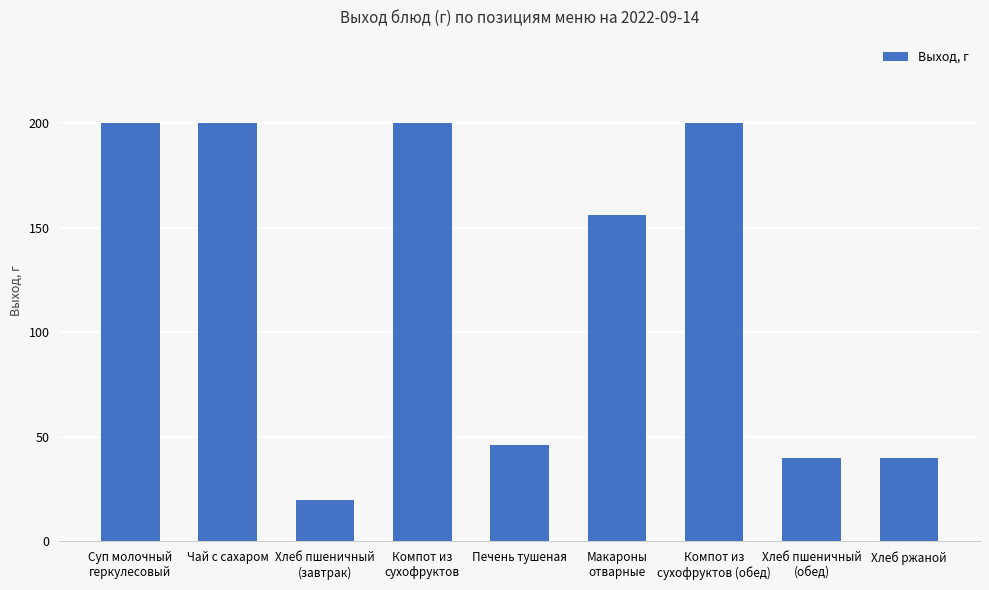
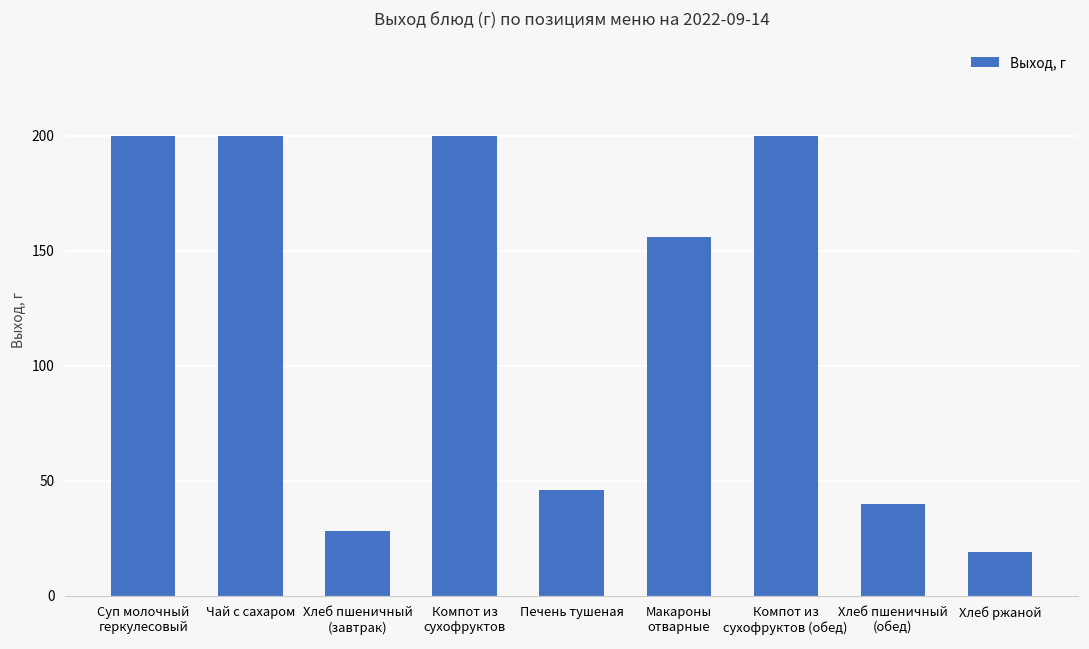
  {
    "Суп молочный геркулесовый": 200,
    "Чай с сахаром": 200,
-   "Хлеб пшеничный (завтрак)": 20,
+   "Хлеб пшеничный (завтрак)": 28,
    "Компот из сухофруктов": 200,
    "Печень тушеная": 46,
    "Макароны отварные": 156,
    "Компот из сухофруктов (обед)": 200,
    "Хлеб пшеничный (обед)": 40,
-   "Хлеб ржаной": 40
+   "Хлеб ржаной": 19
  }
